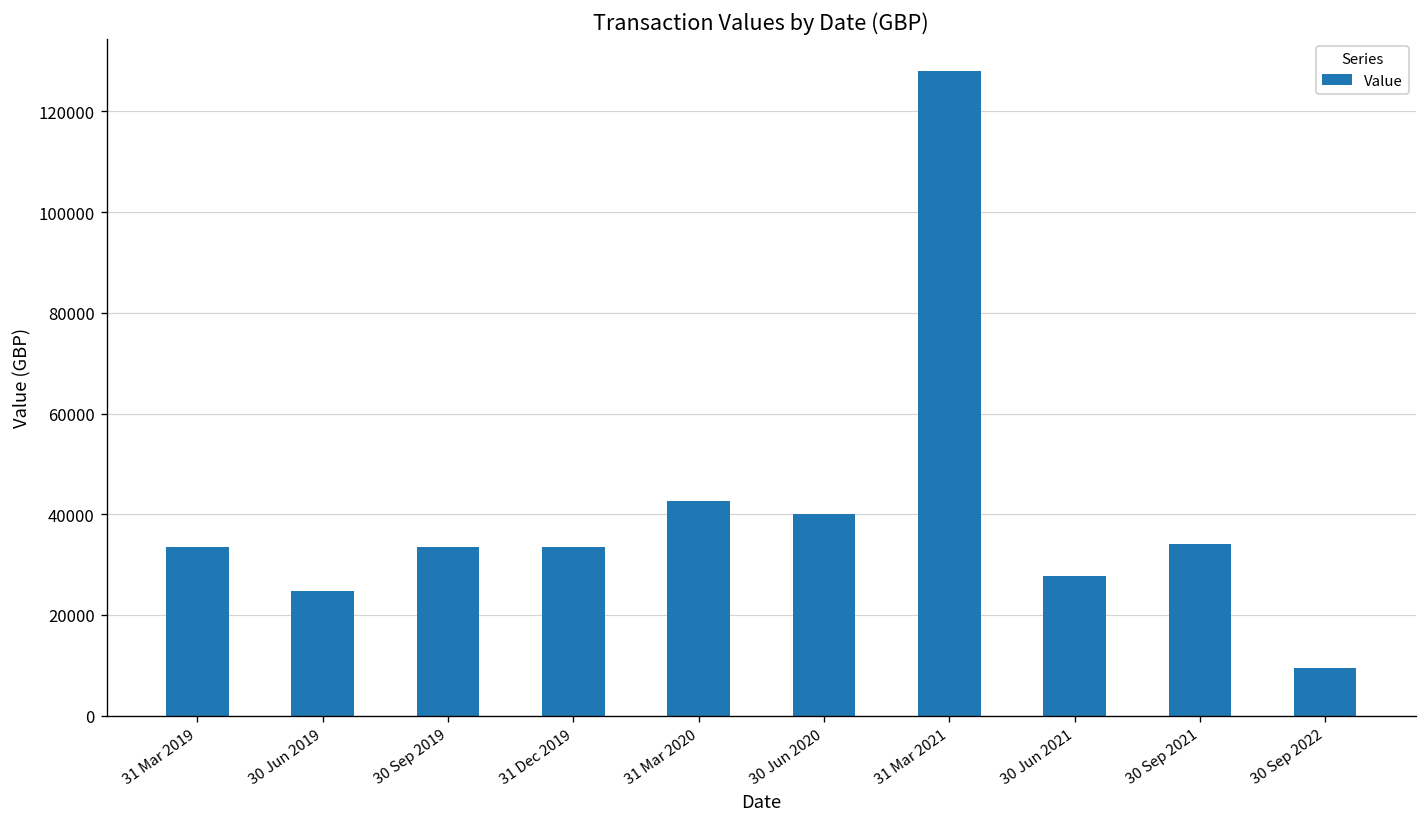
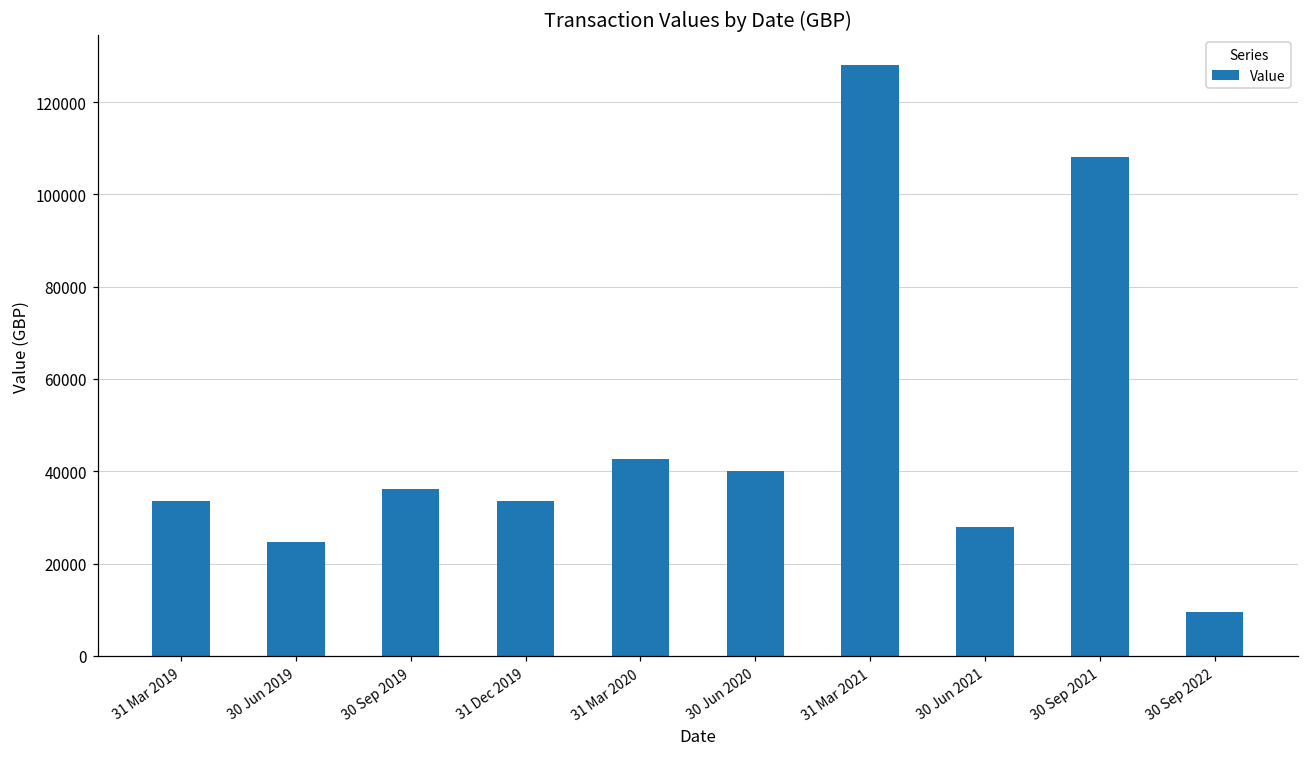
  {
    "31 Mar 2019": 33000,
    "30 Jun 2019": 25000,
-   "30 Sep 2019": 33000,
+   "30 Sep 2019": 36000,
    "31 Dec 2019": 33000,
    "31 Mar 2020": 43000,
    "30 Jun 2020": 40000,
    "31 Mar 2021": 128000,
    "30 Jun 2021": 28000,
-   "30 Sep 2021": 34000,
+   "30 Sep 2021": 108000,
    "30 Sep 2022": 10000
  }
